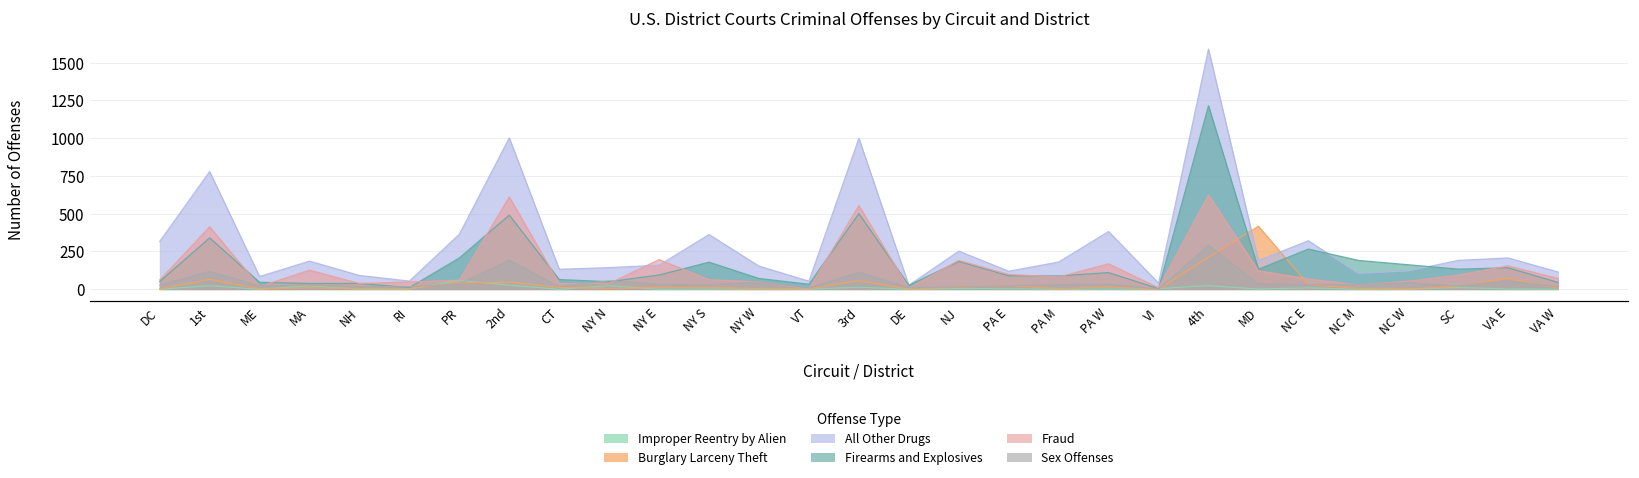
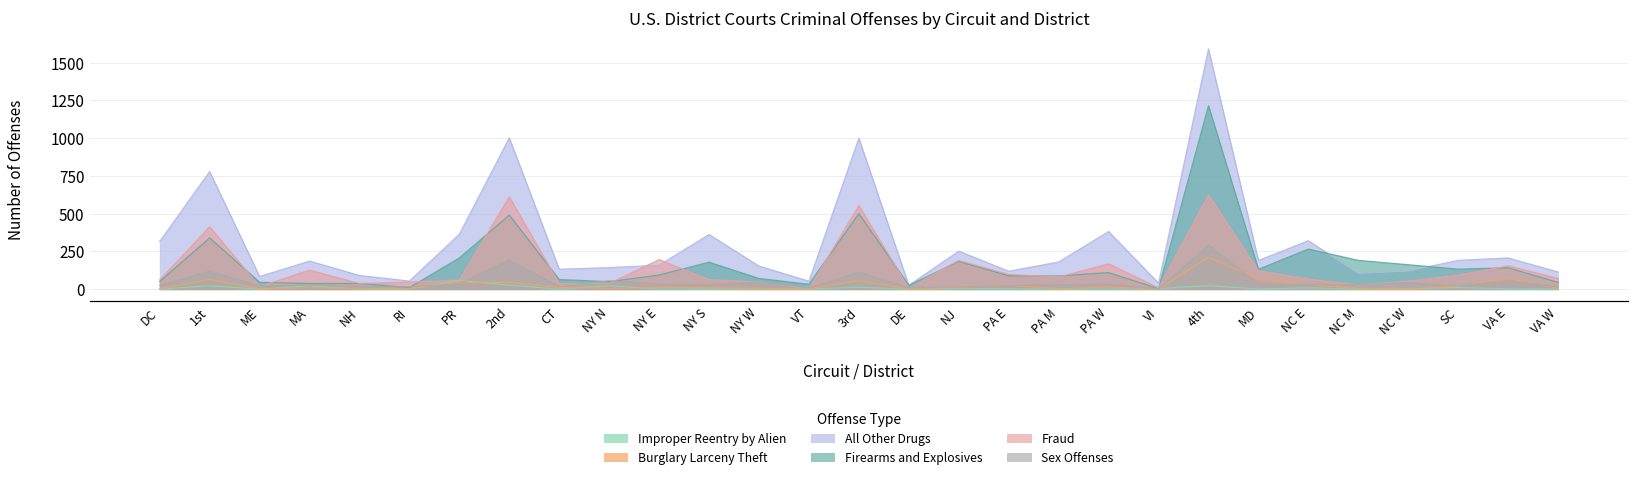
  {
    "Burglary Larceny Theft": {
      "1st": 70,
      "2nd": 50,
      "3rd": 60,
      "4th": 210,
-     "MD": 420
+     "MD": 70
    },
    "All Other Drugs": {
      "DC": 320,
      "1st": 780,
      "ME": 80,
      "MA": 190,
      "NH": 90,
      "PR": 360,
      "2nd": 1000,
      "CT": 130,
      "NY N": 140,
      "NY E": 160,
      "NY S": 360,
      "NY W": 150,
      "VT": 50,
      "3rd": 1000,
      "NJ": 250,
      "PA E": 120,
      "PA M": 180,
      "PA W": 380,
      "VI": 40,
      "4th": 1590,
      "MD": 190,
      "NC E": 320,
      "NC M": 110,
      "NC W": 120,
      "SC": 190,
      "VA E": 210,
      "VA W": 110
    },
    "Fraud": {
      "1st": 410,
      "MA": 130,
      "2nd": 610,
      "CT": 40,
      "NY E": 200,
      "NY S": 60,
      "3rd": 550,
      "PA W": 170,
      "4th": 620,
      "NC E": 70,
      "SC": 90,
      "VA W": 70
    }
  }
